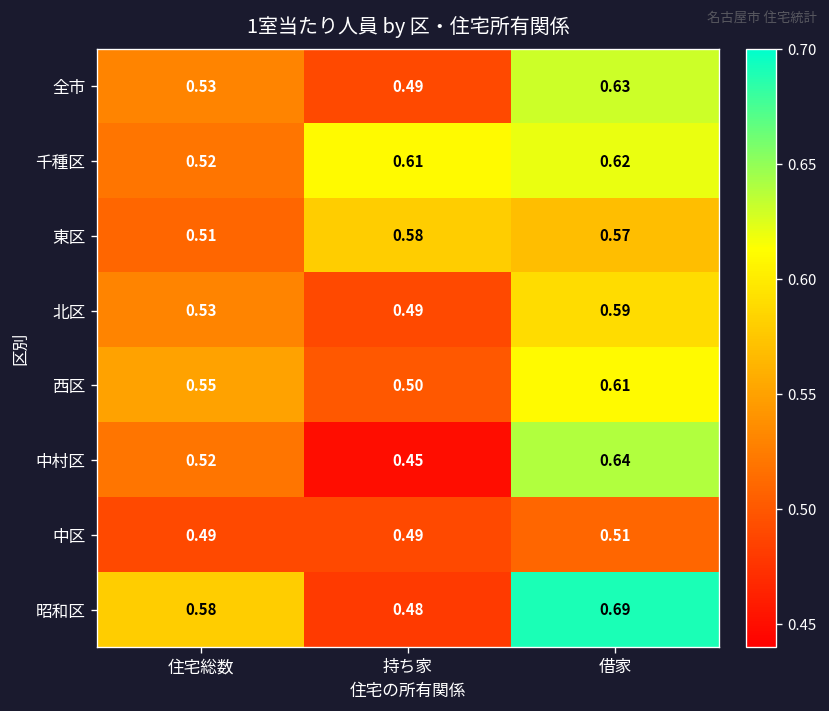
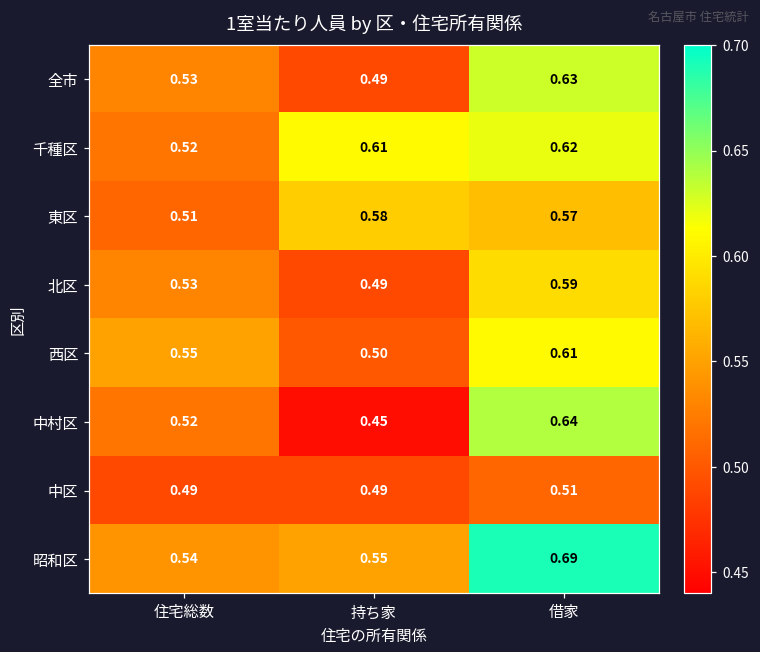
  {
    "全市": {
      "住宅総数": 0.53,
      "持ち家": 0.49,
      "借家": 0.63
    },
    "千種区": {
      "住宅総数": 0.52,
      "持ち家": 0.61,
      "借家": 0.62
    },
    "東区": {
      "住宅総数": 0.51,
      "持ち家": 0.58,
      "借家": 0.57
    },
    "北区": {
      "住宅総数": 0.53,
      "持ち家": 0.49,
      "借家": 0.59
    },
    "西区": {
      "住宅総数": 0.55,
      "持ち家": 0.50,
      "借家": 0.61
    },
    "中村区": {
      "住宅総数": 0.52,
      "持ち家": 0.45,
      "借家": 0.64
    },
    "中区": {
      "住宅総数": 0.49,
      "持ち家": 0.49,
      "借家": 0.51
    },
    "昭和区": {
-     "住宅総数": 0.58,
-     "持ち家": 0.48,
+     "住宅総数": 0.54,
+     "持ち家": 0.55,
      "借家": 0.69
    }
  }
